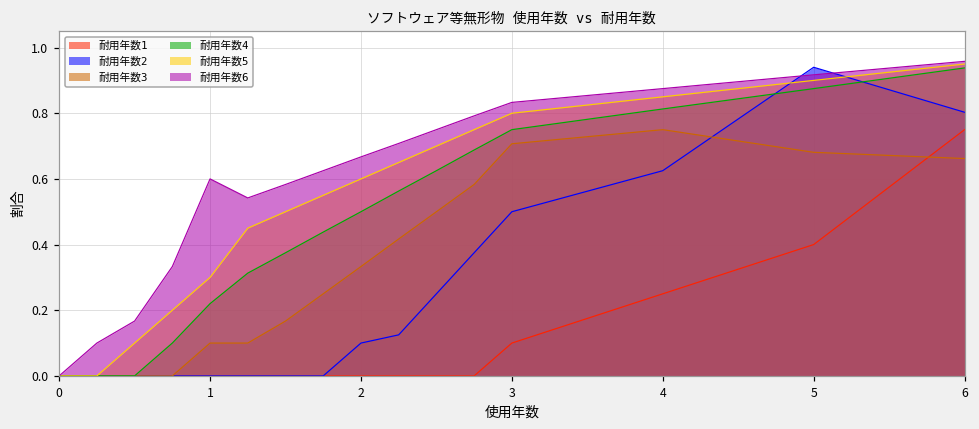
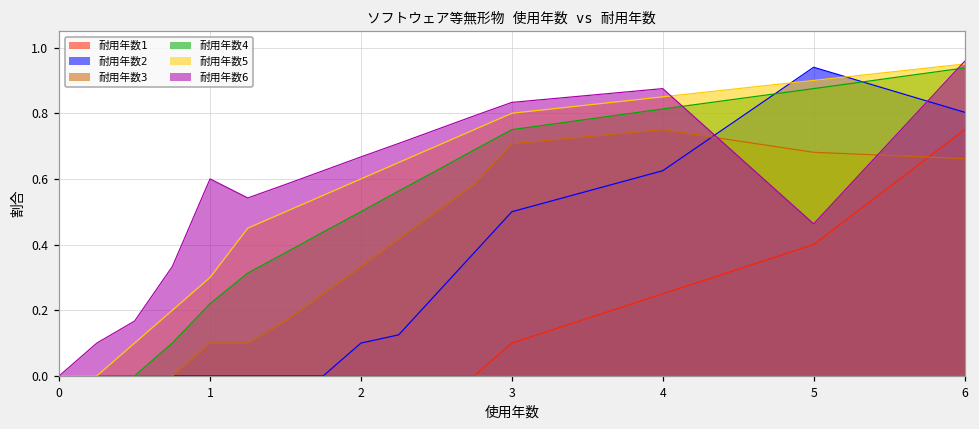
  {
    "耐用年数1": {
      "2": 0.00,
      "3": 0.10,
      "4": 0.25,
      "5": 0.40,
      "6": 0.75
    },
    "耐用年数2": {
      "2": 0.10,
      "3": 0.50,
      "4": 0.63,
      "5": 0.94,
      "6": 0.80
    },
    "耐用年数3": {
      "1": 0.10,
      "2": 0.33,
      "3": 0.71,
      "4": 0.75,
      "5": 0.68,
      "6": 0.66
    },
    "耐用年数4": {
      "1": 0.22,
      "2": 0.50,
      "3": 0.75,
      "4": 0.81,
      "5": 0.88,
      "6": 0.94
    },
    "耐用年数5": {
      "1": 0.30,
      "2": 0.60,
      "3": 0.80,
      "4": 0.85,
      "5": 0.90
    },
    "耐用年数6": {
      "1": 0.60,
      "2": 0.67,
      "3": 0.83,
      "4": 0.88,
-     "5": 0.92
+     "5": 0.46
    }
  }
